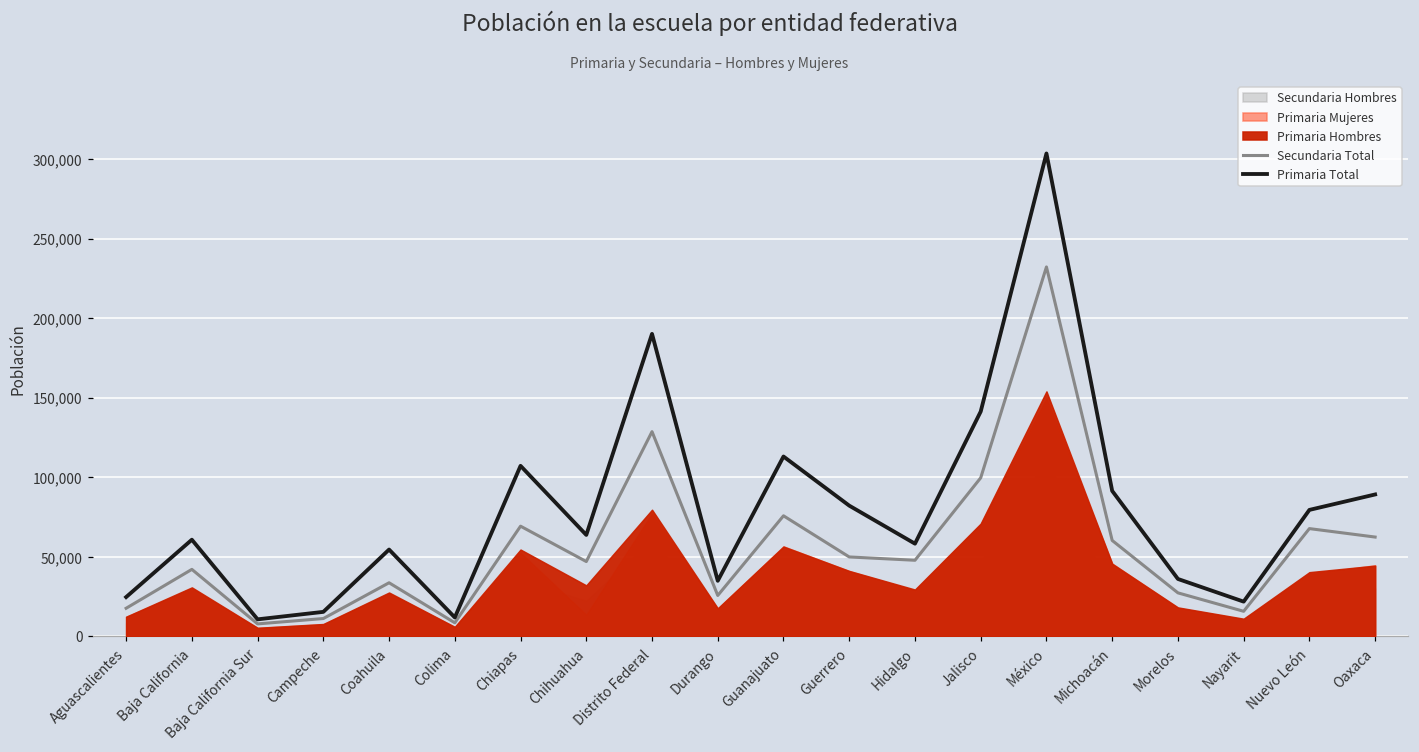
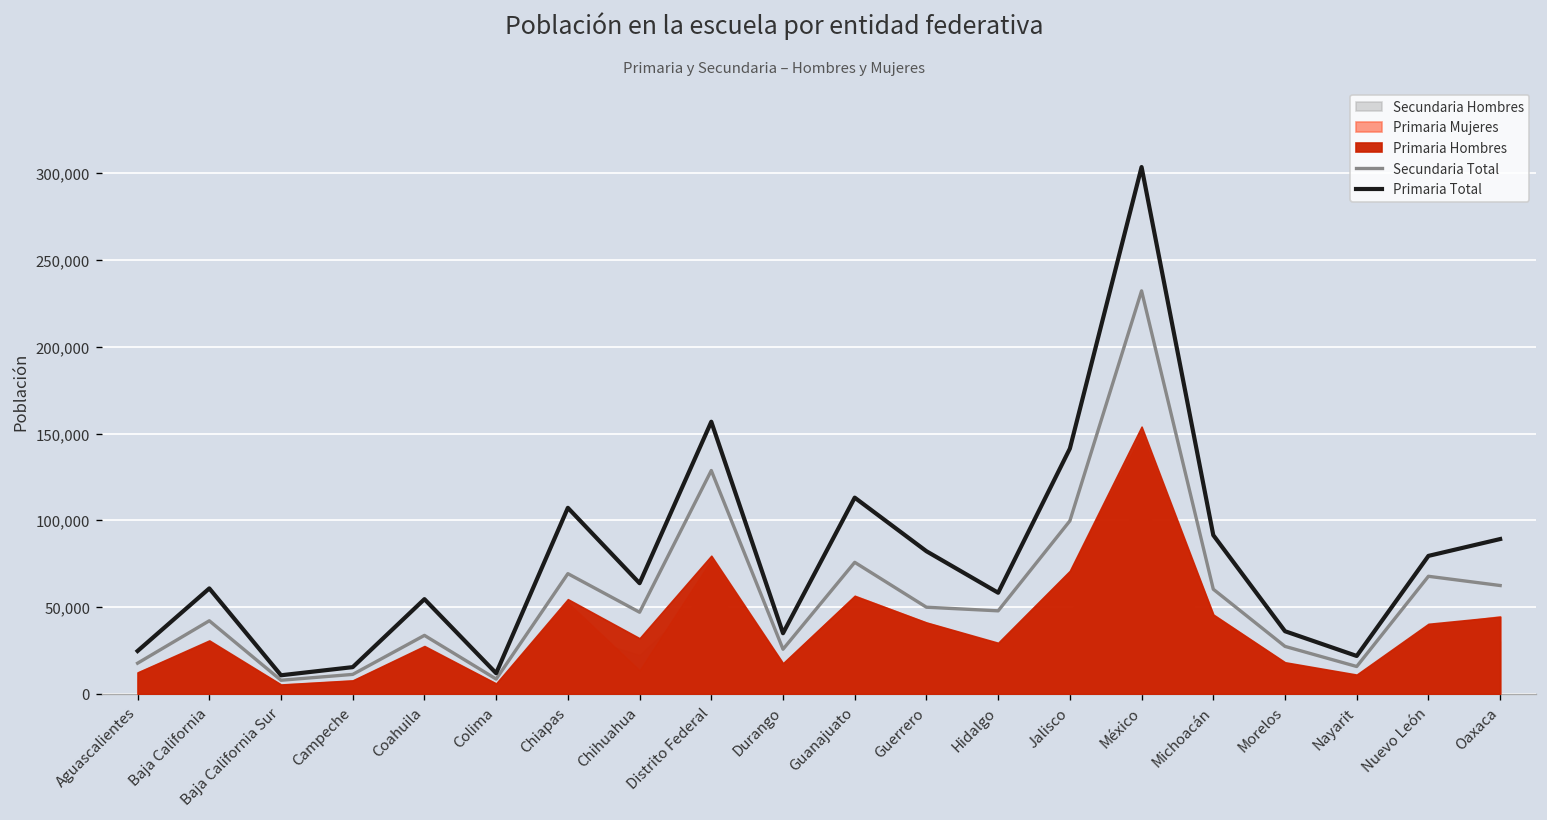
  {
    "Primaria Total": {
      "Aguascalientes": "25,000",
      "Baja California": "61,000",
      "Baja California Sur": "11,000",
      "Campeche": "15,000",
      "Coahuila": "55,000",
      "Colima": "12,000",
      "Chiapas": "107,000",
      "Chihuahua": "64,000",
-     "Distrito Federal": "190,000",
+     "Distrito Federal": "157,000",
      "Durango": "35,000",
      "Guanajuato": "113,000",
      "Guerrero": "82,000",
      "Hidalgo": "58,000",
      "Jalisco": "141,000",
      "México": "304,000",
      "Michoacán": "92,000",
      "Morelos": "36,000",
      "Nayarit": "22,000",
      "Nuevo León": "80,000",
      "Oaxaca": "89,000"
    },
    "Primaria Mujeres": {
      "Chiapas": "53,000",
      "Chihuahua": "14,000",
      "Distrito Federal": "77,000",
      "México": "150,000"
    },
    "Primaria Hombres": {
      "Chiapas": "55,000",
      "Chihuahua": "32,000",
      "Distrito Federal": "80,000",
      "México": "154,000"
    }
  }
